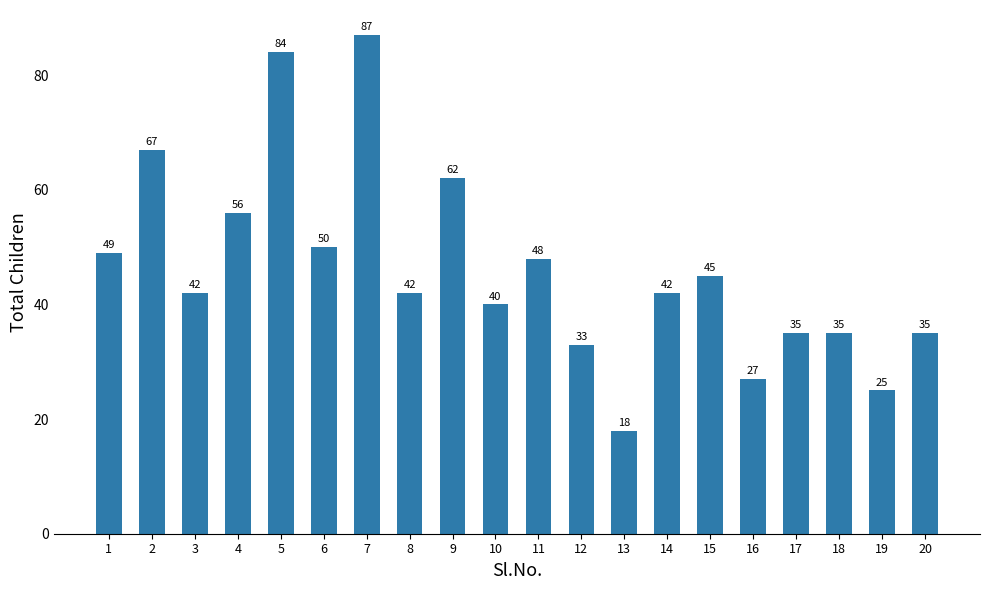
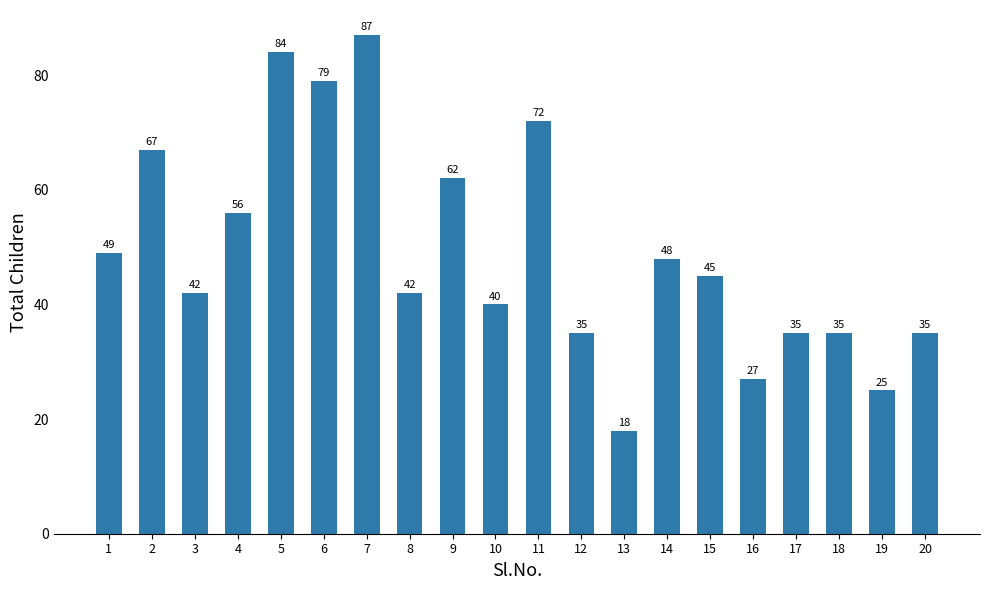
  {
    "1": 49,
    "2": 67,
    "3": 42,
    "4": 56,
    "5": 84,
-   "6": 50,
+   "6": 79,
    "7": 87,
    "8": 42,
    "9": 62,
    "10": 40,
-   "11": 48,
-   "12": 33,
+   "11": 72,
+   "12": 35,
    "13": 18,
-   "14": 42,
+   "14": 48,
    "15": 45,
    "16": 27,
    "17": 35,
    "18": 35,
    "19": 25,
    "20": 35
  }
